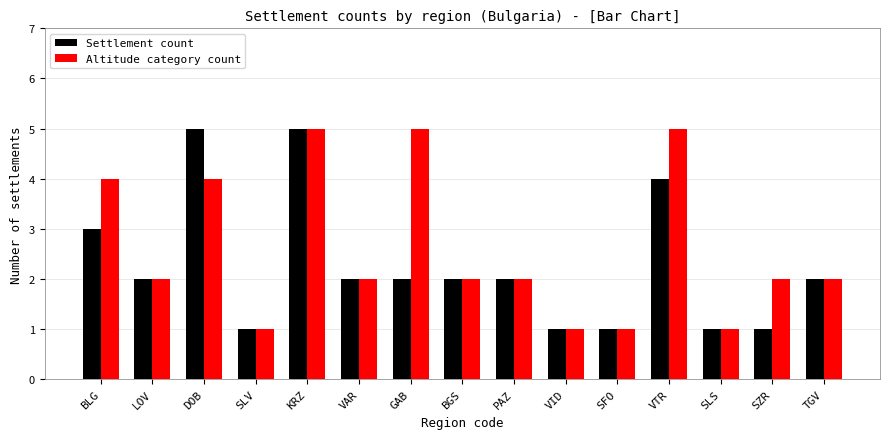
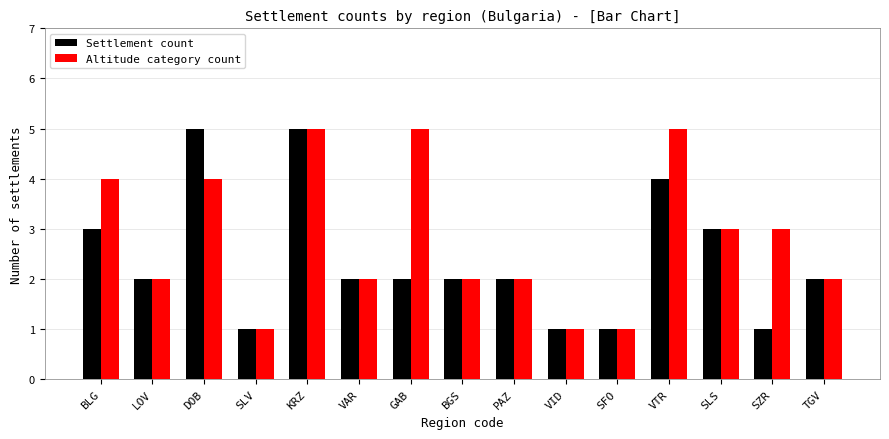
  {
    "Settlement count": {
      "BLG": 3,
      "LOV": 2,
      "DOB": 5,
      "SLV": 1,
      "KRZ": 5,
      "VAR": 2,
      "GAB": 2,
      "BGS": 2,
      "PAZ": 2,
      "VID": 1,
      "SFO": 1,
      "VTR": 4,
-     "SLS": 1,
+     "SLS": 3,
      "SZR": 1,
      "TGV": 2
    },
    "Altitude category count": {
      "BLG": 4,
      "LOV": 2,
      "DOB": 4,
      "SLV": 1,
      "KRZ": 5,
      "VAR": 2,
      "GAB": 5,
      "BGS": 2,
      "PAZ": 2,
      "VID": 1,
      "SFO": 1,
      "VTR": 5,
-     "SLS": 1,
-     "SZR": 2,
+     "SLS": 3,
+     "SZR": 3,
      "TGV": 2
    }
  }
